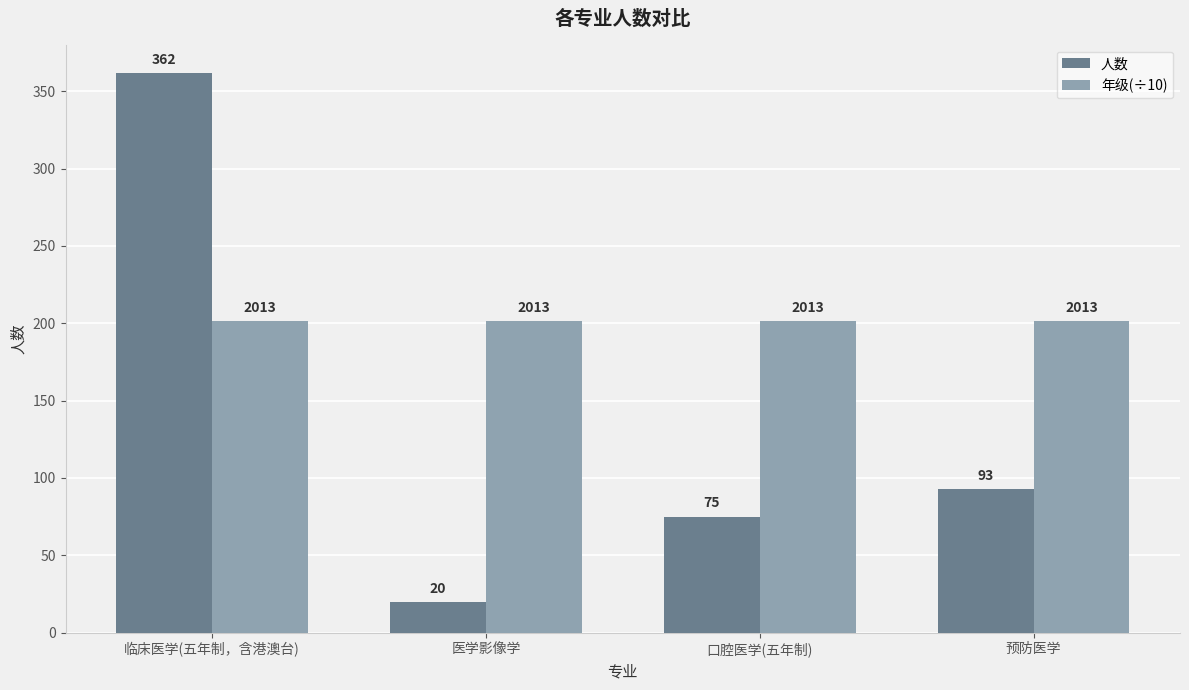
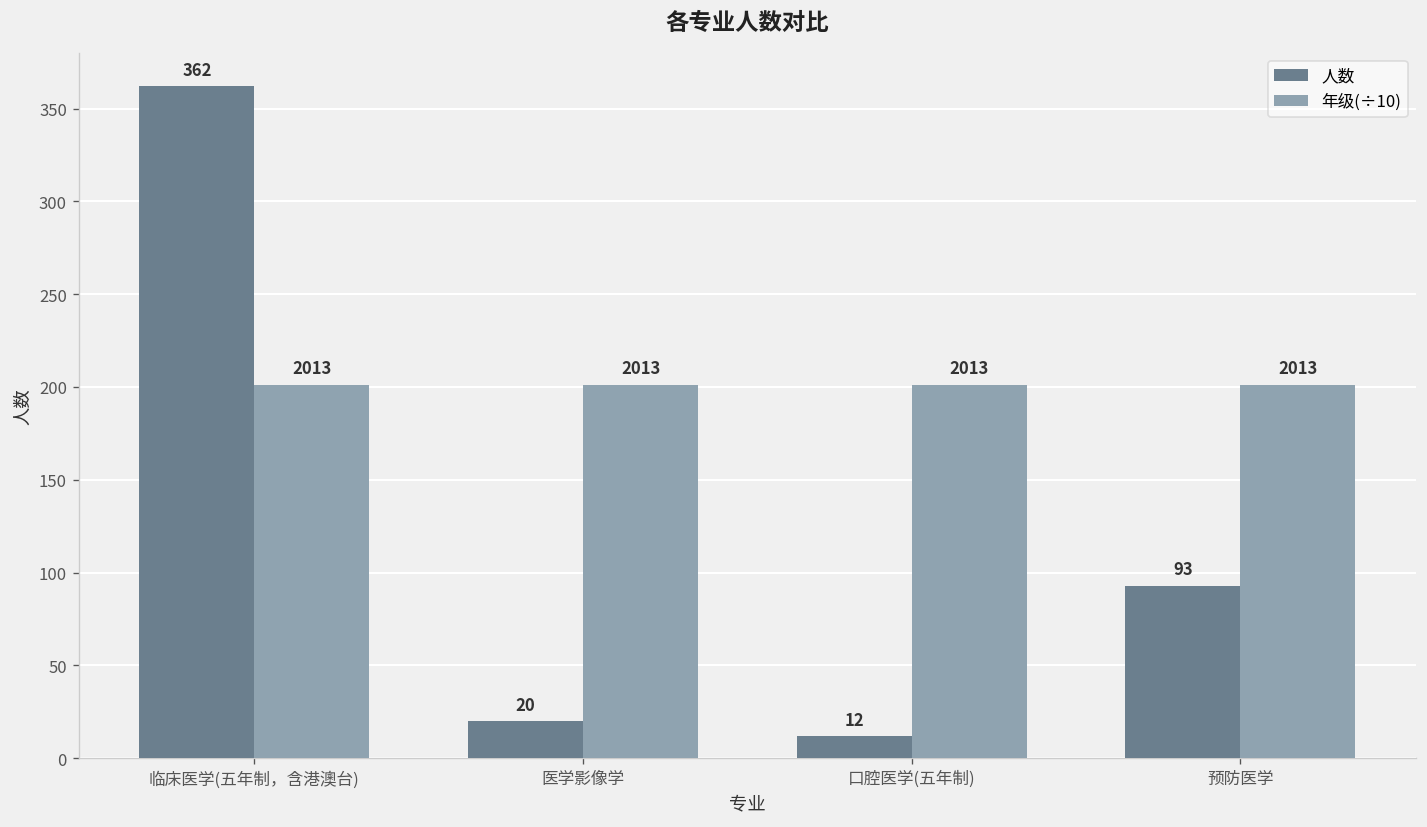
  {
    "人数": {
      "临床医学(五年制，含港澳台)": 362,
      "医学影像学": 20,
-     "口腔医学(五年制)": 75,
+     "口腔医学(五年制)": 12,
      "预防医学": 93
    }
  }
